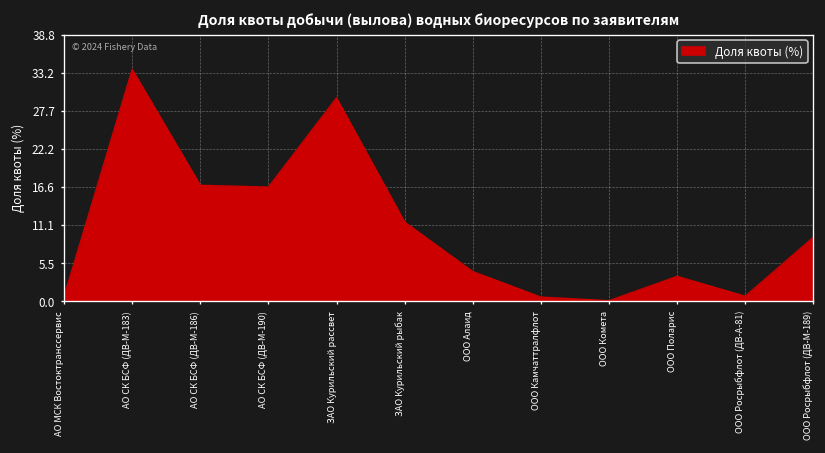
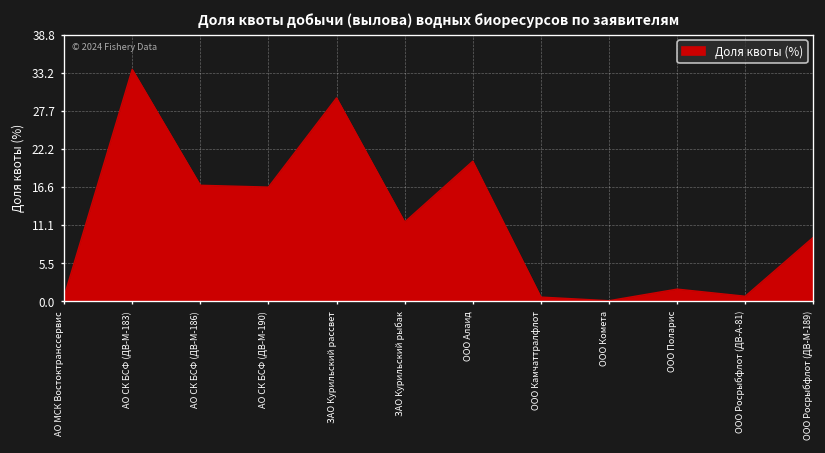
  {
    "АО МСК Востоктранссервис": 1,
    "АО СК БСФ (ДВ-М-186)": 17,
    "АО СК БСФ (ДВ-М-190)": 17,
    "ЗАО Курильский рассвет": 30,
    "ЗАО Курильский рыбак": 12,
-   "ООО Алаид": 4,
+   "ООО Алаид": 20,
    "ООО Камчаттралфлот": 1,
    "ООО Комета": 0,
-   "ООО Поларис": 4,
+   "ООО Поларис": 2,
    "ООО Росрыбфлот (ДВ-А-81)": 1,
    "ООО Росрыбфлот (ДВ-М-189)": 9
  }
